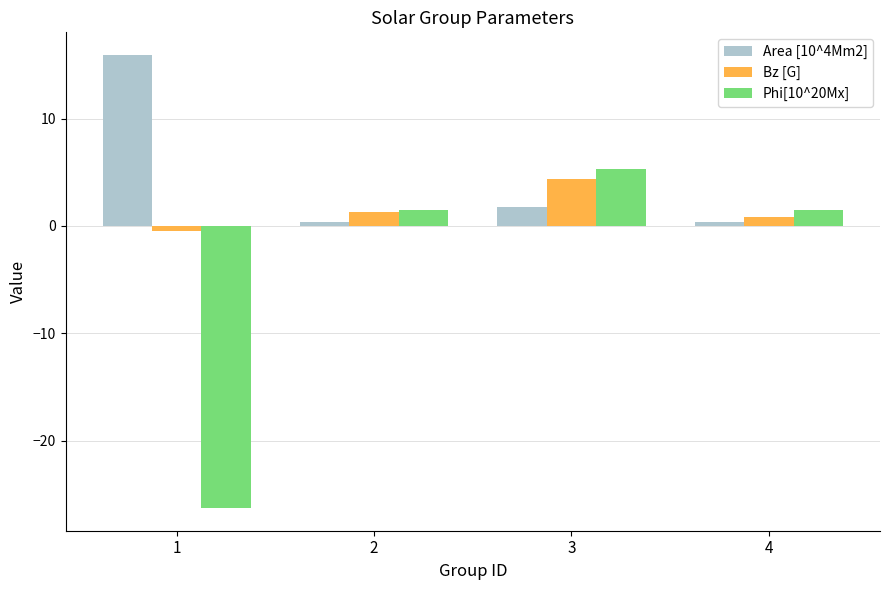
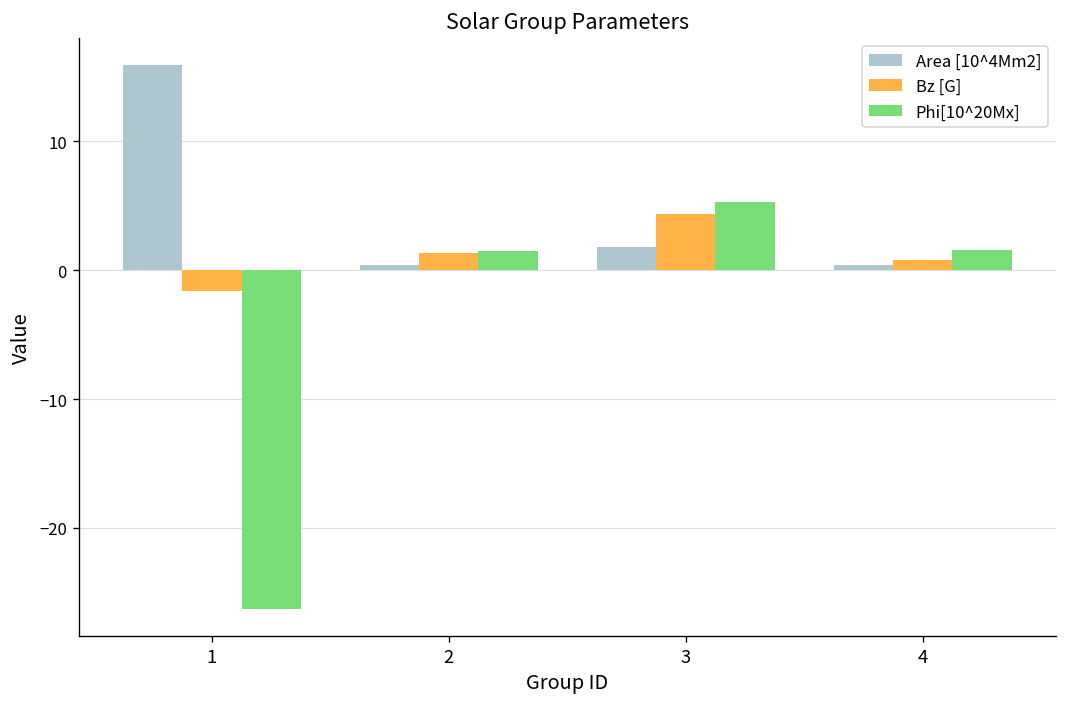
  {
    "Area [10^4Mm2]": {
      "1": 15.9,
      "2": 0.4,
      "3": 1.8,
      "4": 0.4
    },
    "Bz [G]": {
-     "1": -0.5,
+     "1": -1.7,
      "2": 1.3,
      "3": 4.4,
      "4": 0.8
    },
    "Phi[10^20Mx]": {
      "1": -26.3,
      "2": 1.5,
      "3": 5.3,
      "4": 1.5
    }
  }
